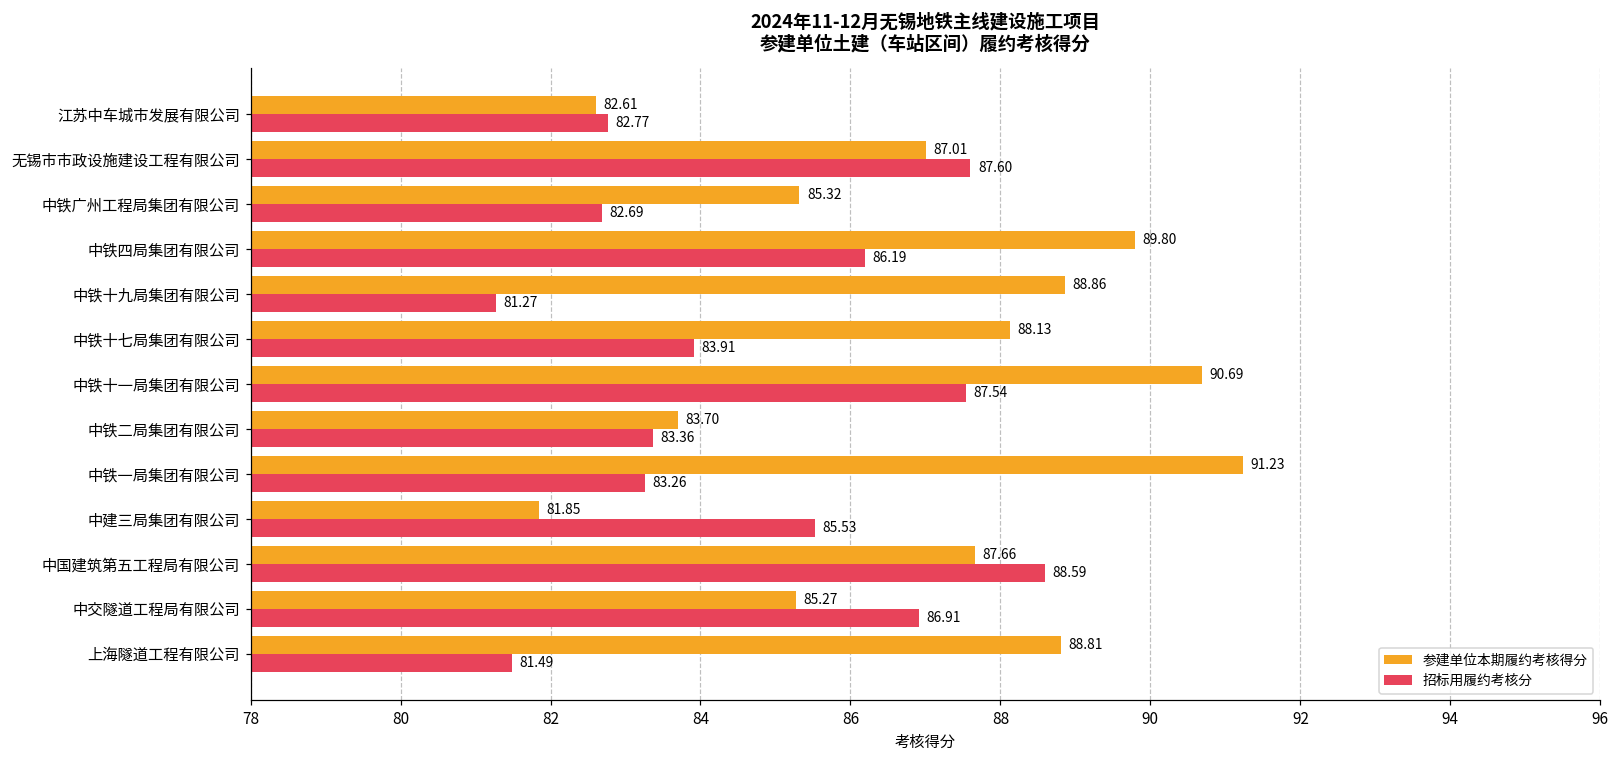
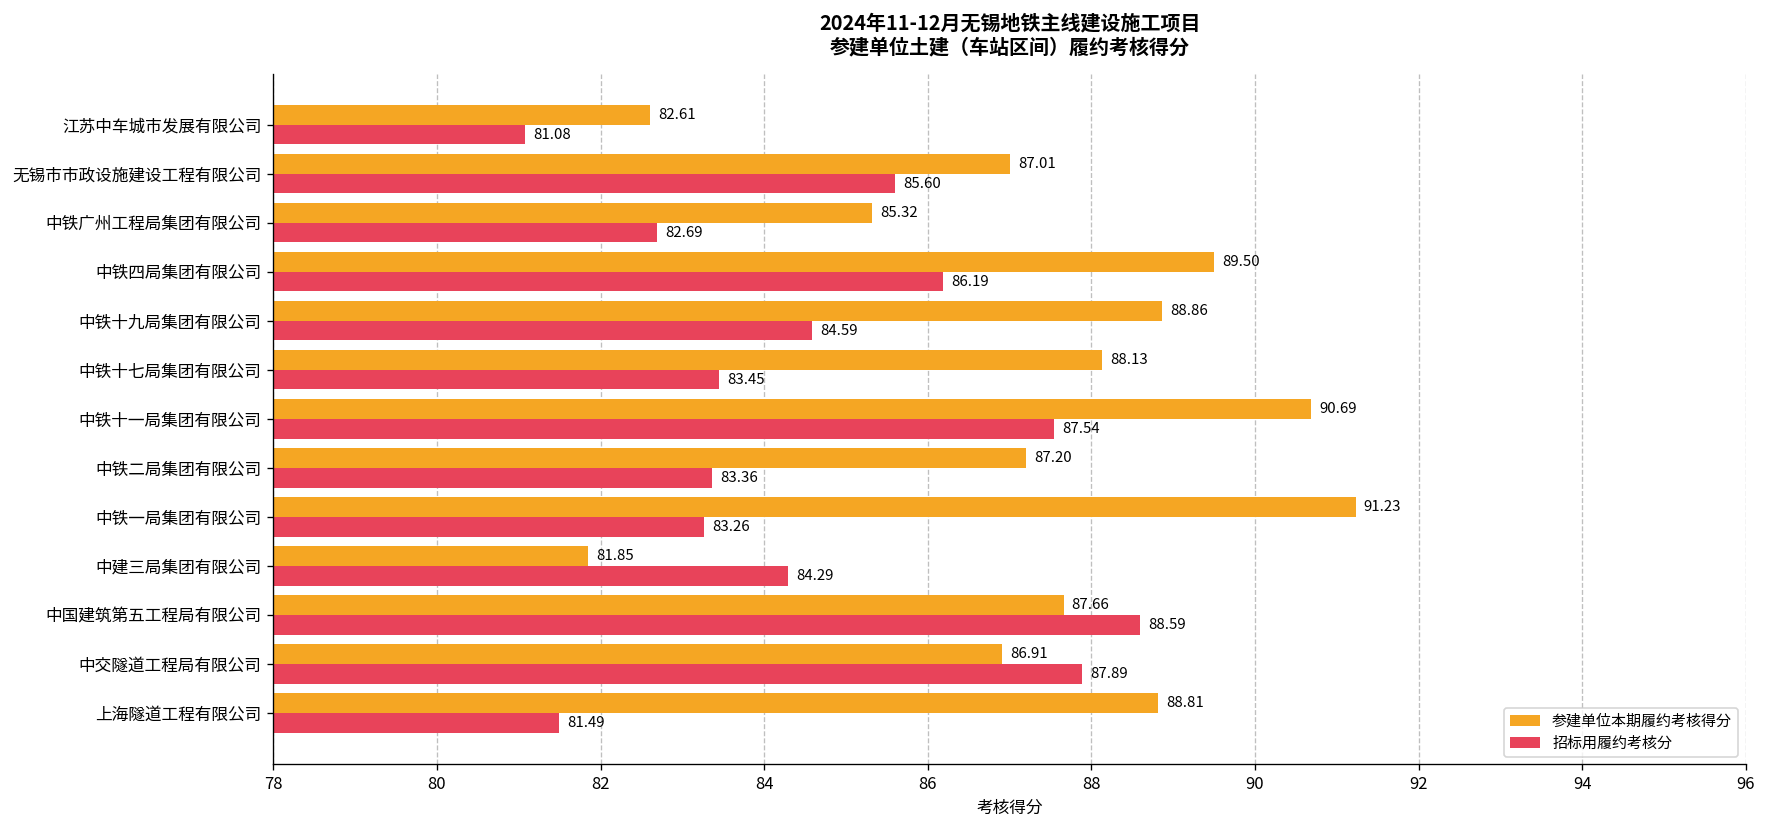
  {
    "参建单位本期履约考核得分": {
      "江苏中车城市发展有限公司": 82.61,
      "无锡市市政设施建设工程有限公司": 87.01,
      "中铁广州工程局集团有限公司": 85.32,
-     "中铁四局集团有限公司": 89.80,
+     "中铁四局集团有限公司": 89.50,
      "中铁十九局集团有限公司": 88.86,
      "中铁十七局集团有限公司": 88.13,
      "中铁十一局集团有限公司": 90.69,
-     "中铁二局集团有限公司": 83.70,
+     "中铁二局集团有限公司": 87.20,
      "中铁一局集团有限公司": 91.23,
      "中建三局集团有限公司": 81.85,
      "中国建筑第五工程局有限公司": 87.66,
-     "中交隧道工程局有限公司": 85.27,
+     "中交隧道工程局有限公司": 86.91,
      "上海隧道工程有限公司": 88.81
    },
    "招标用履约考核分": {
-     "江苏中车城市发展有限公司": 82.77,
-     "无锡市市政设施建设工程有限公司": 87.60,
+     "江苏中车城市发展有限公司": 81.08,
+     "无锡市市政设施建设工程有限公司": 85.60,
      "中铁广州工程局集团有限公司": 82.69,
      "中铁四局集团有限公司": 86.19,
-     "中铁十九局集团有限公司": 81.27,
-     "中铁十七局集团有限公司": 83.91,
+     "中铁十九局集团有限公司": 84.59,
+     "中铁十七局集团有限公司": 83.45,
      "中铁十一局集团有限公司": 87.54,
      "中铁二局集团有限公司": 83.36,
      "中铁一局集团有限公司": 83.26,
-     "中建三局集团有限公司": 85.53,
+     "中建三局集团有限公司": 84.29,
      "中国建筑第五工程局有限公司": 88.59,
-     "中交隧道工程局有限公司": 86.91,
+     "中交隧道工程局有限公司": 87.89,
      "上海隧道工程有限公司": 81.49
    }
  }
